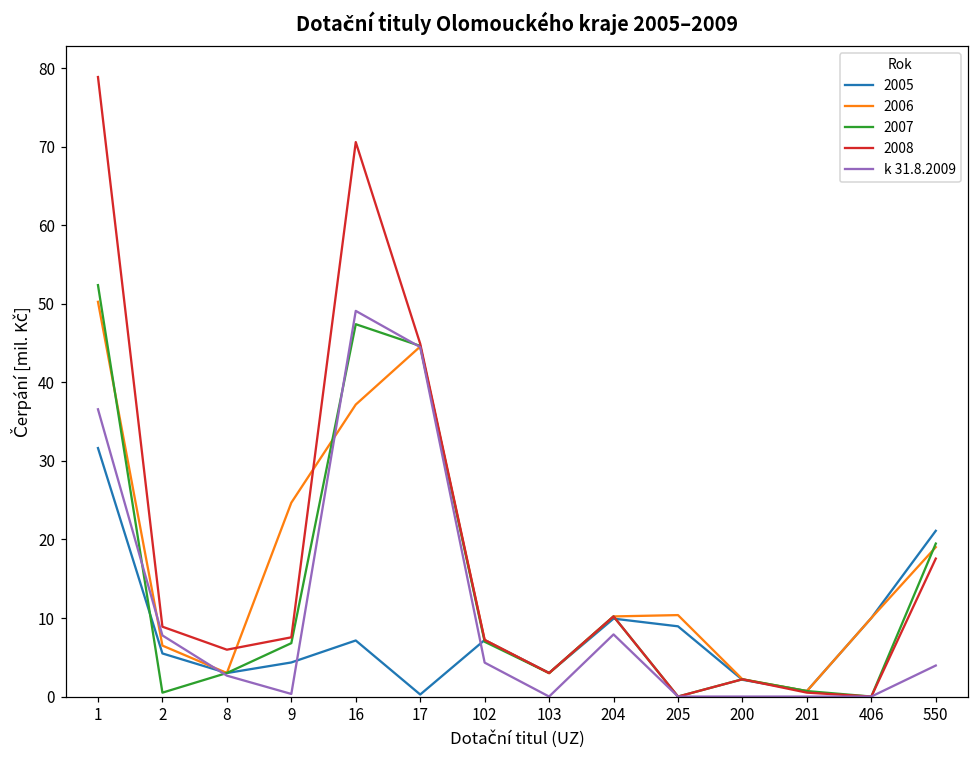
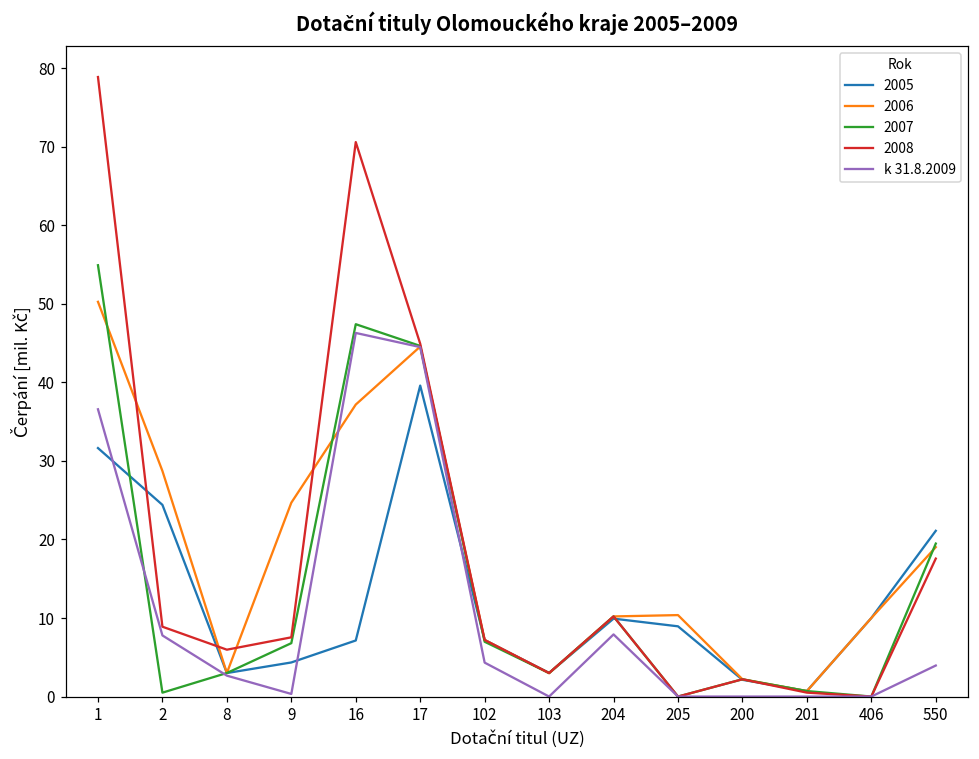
  {
    "2005": {
      "1": 32,
-     "2": 5,
+     "2": 24,
      "9": 4,
      "16": 7,
-     "17": 0,
+     "17": 40,
      "205": 9,
      "550": 21
    },
    "2006": {
      "1": 50,
-     "2": 6,
+     "2": 29,
      "9": 25,
      "16": 37,
      "205": 10,
      "550": 19
    },
    "2007": {
-     "1": 52,
+     "1": 55,
      "2": 0,
      "9": 7,
      "16": 47,
      "550": 19
    },
    "2008": {
      "1": 79,
      "2": 9,
      "8": 6,
      "9": 8,
      "16": 71,
      "550": 18
    },
    "k 31.8.2009": {
      "1": 37,
      "2": 8,
      "9": 0,
-     "16": 49,
+     "16": 46,
      "102": 4,
      "103": 0,
      "204": 8,
      "200": 0,
      "201": 0,
      "550": 4
    }
  }
